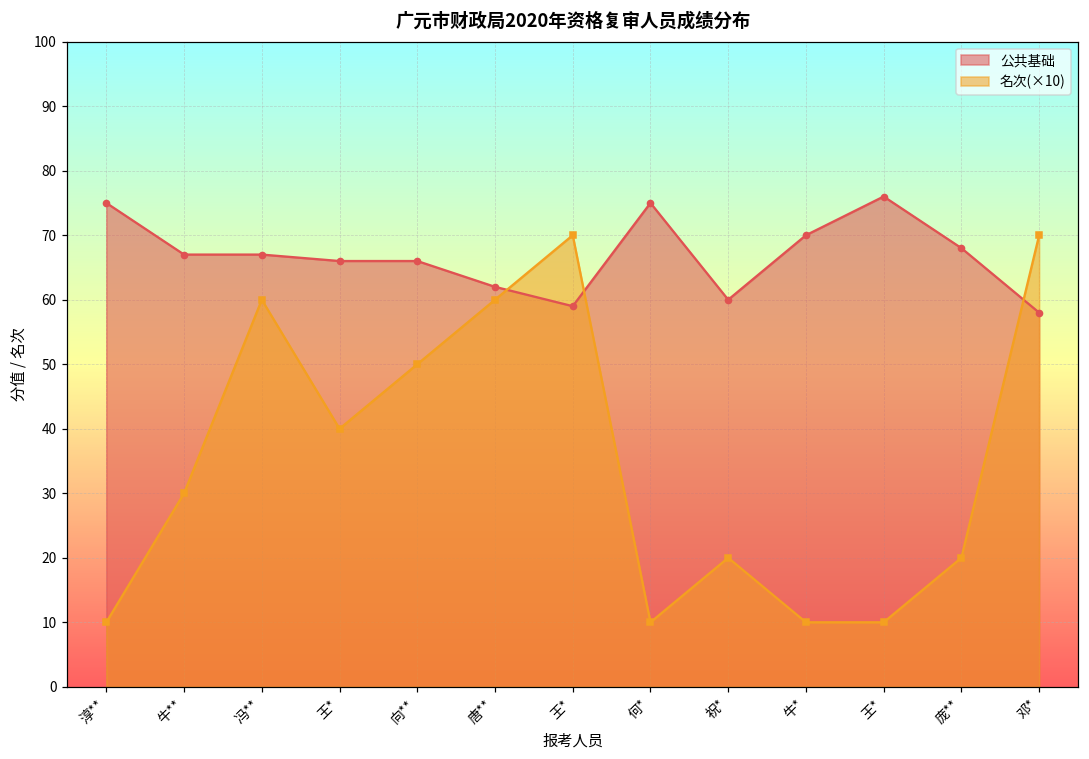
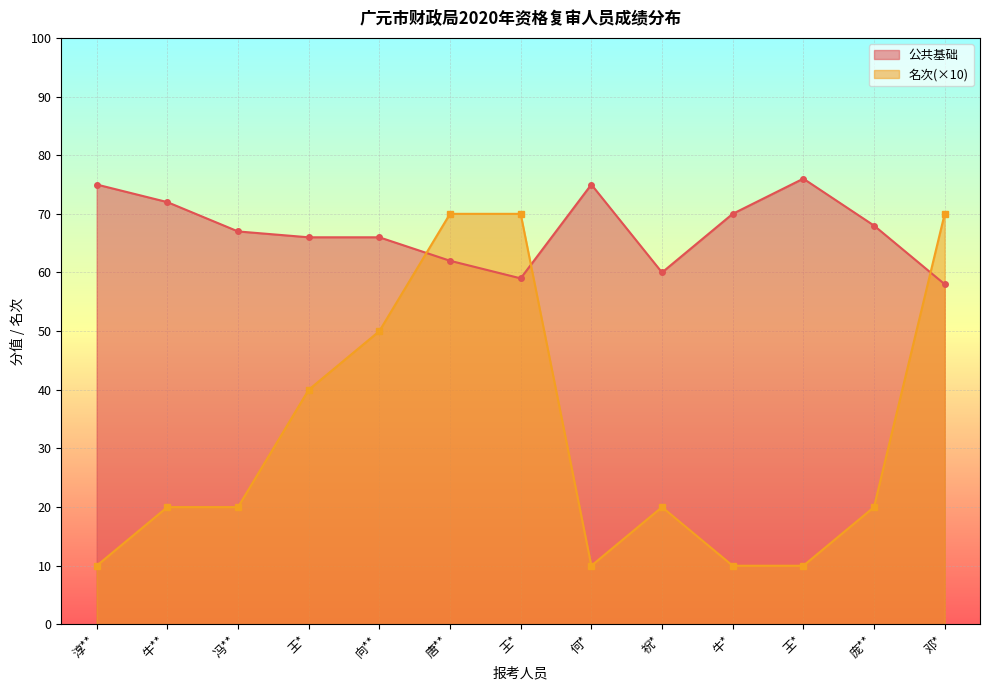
  {
    "公共基础": {
      "淳**": 75,
-     "牛**": 67,
+     "牛**": 72,
      "冯**": 67,
      "向**": 66,
      "唐**": 62,
      "何*": 75,
      "祝*": 60,
      "牛*": 70,
      "庞**": 68,
      "邓*": 58
    },
    "名次(×10)": {
      "淳**": 10,
-     "牛**": 30,
-     "冯**": 60,
+     "牛**": 20,
+     "冯**": 20,
      "向**": 50,
-     "唐**": 60,
+     "唐**": 70,
      "何*": 10,
      "祝*": 20,
      "牛*": 10,
      "庞**": 20,
      "邓*": 70
    }
  }
